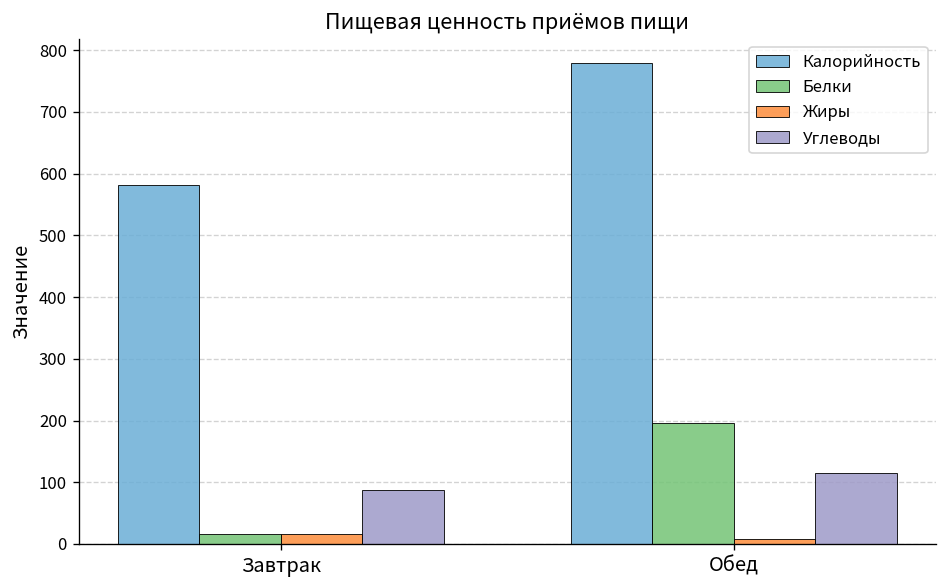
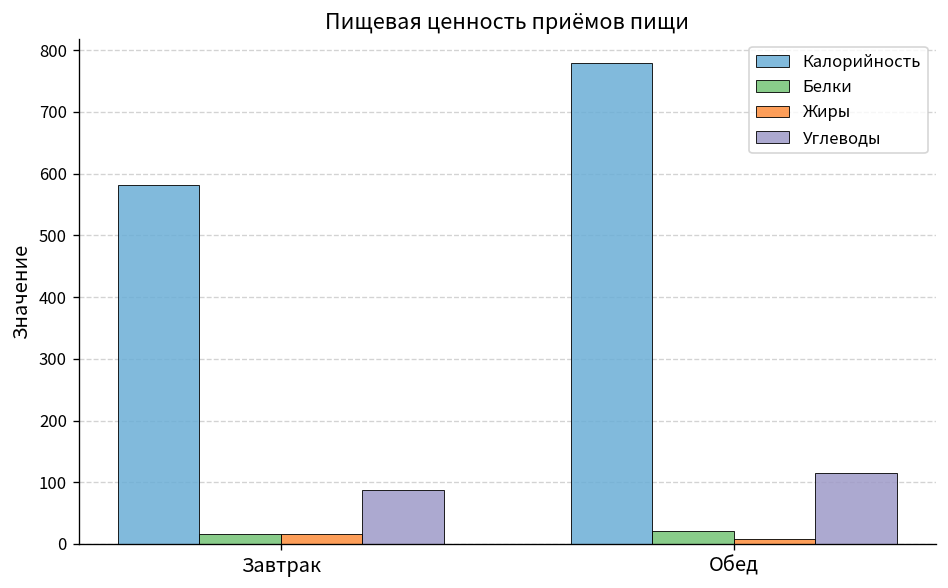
  {
    "Белки": {
      "Завтрак": 20,
-     "Обед": 200
+     "Обед": 20
    },
    "Жиры": {
      "Завтрак": 20,
      "Обед": 10
    }
  }
